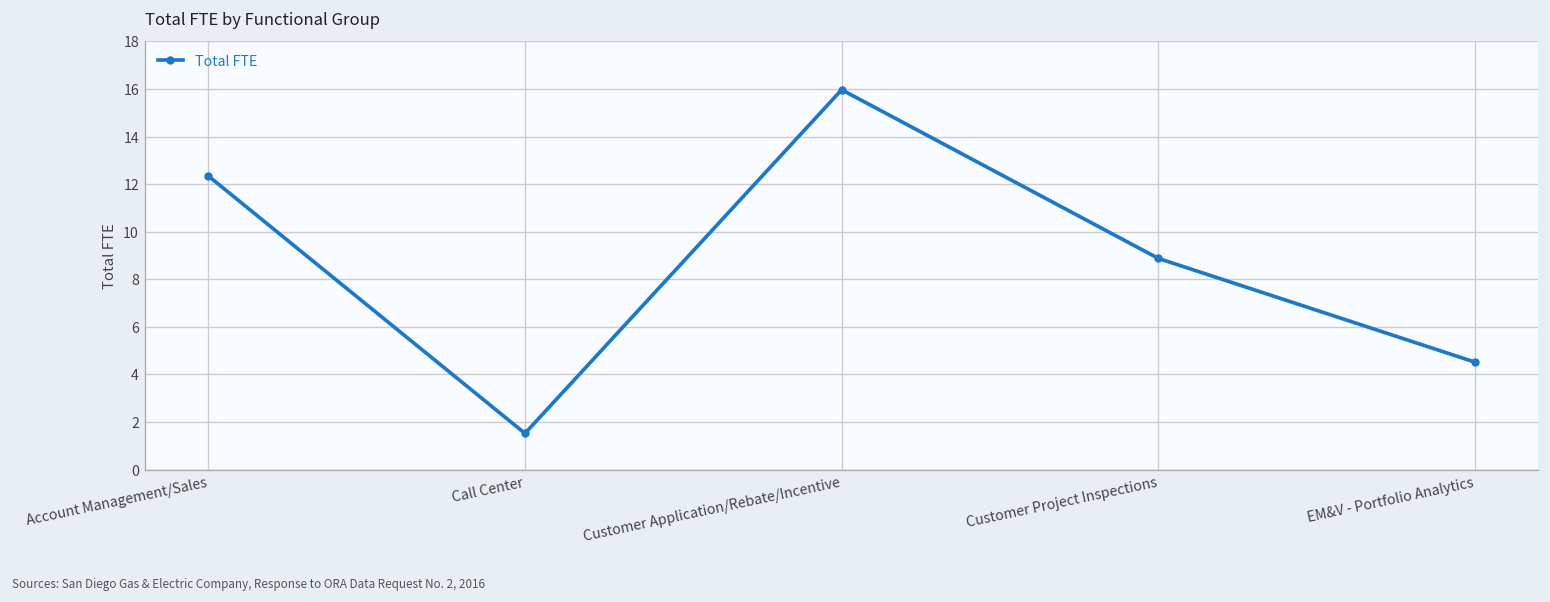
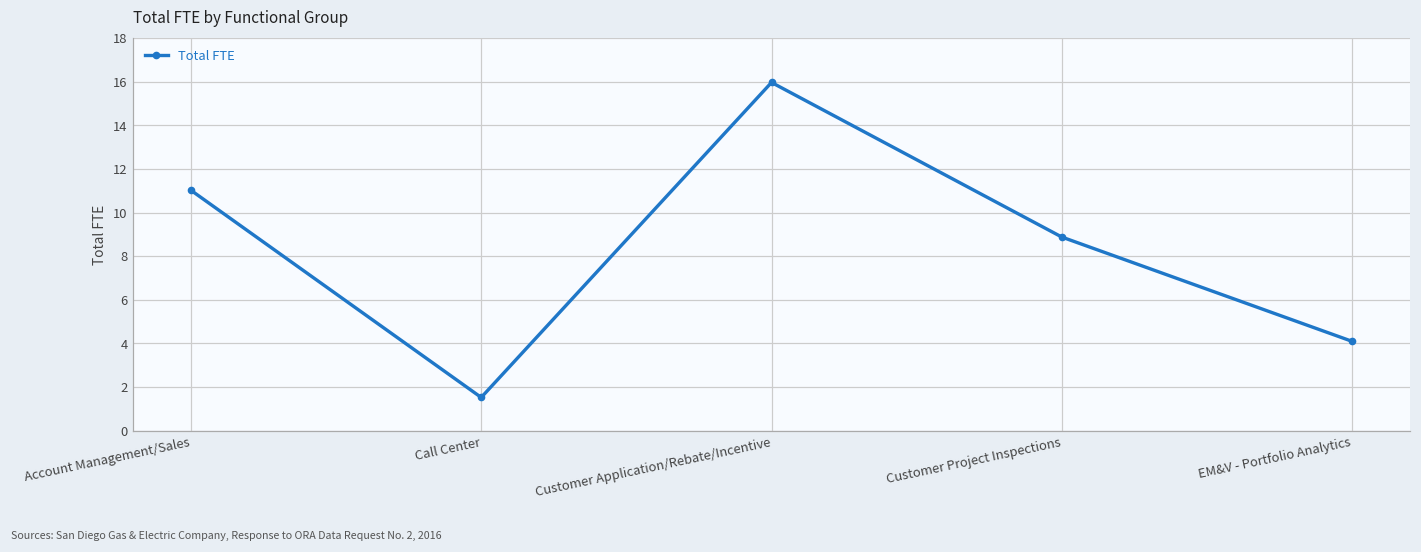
  {
-   "Account Management/Sales": 12.3,
+   "Account Management/Sales": 11.0,
    "Call Center": 1.5,
    "Customer Application/Rebate/Incentive": 16.0,
    "Customer Project Inspections": 8.9,
-   "EM&V - Portfolio Analytics": 4.5
+   "EM&V - Portfolio Analytics": 4.1
  }
